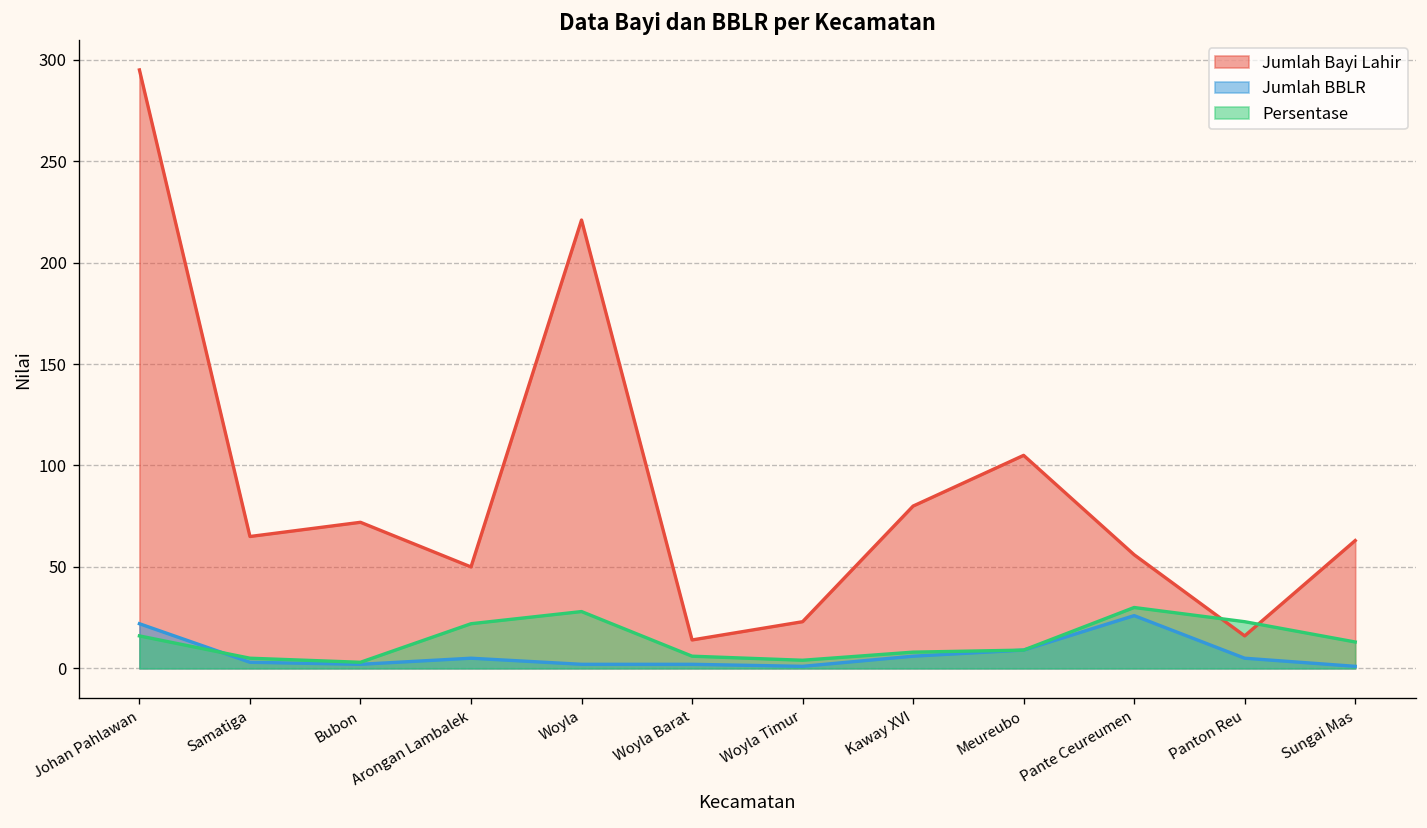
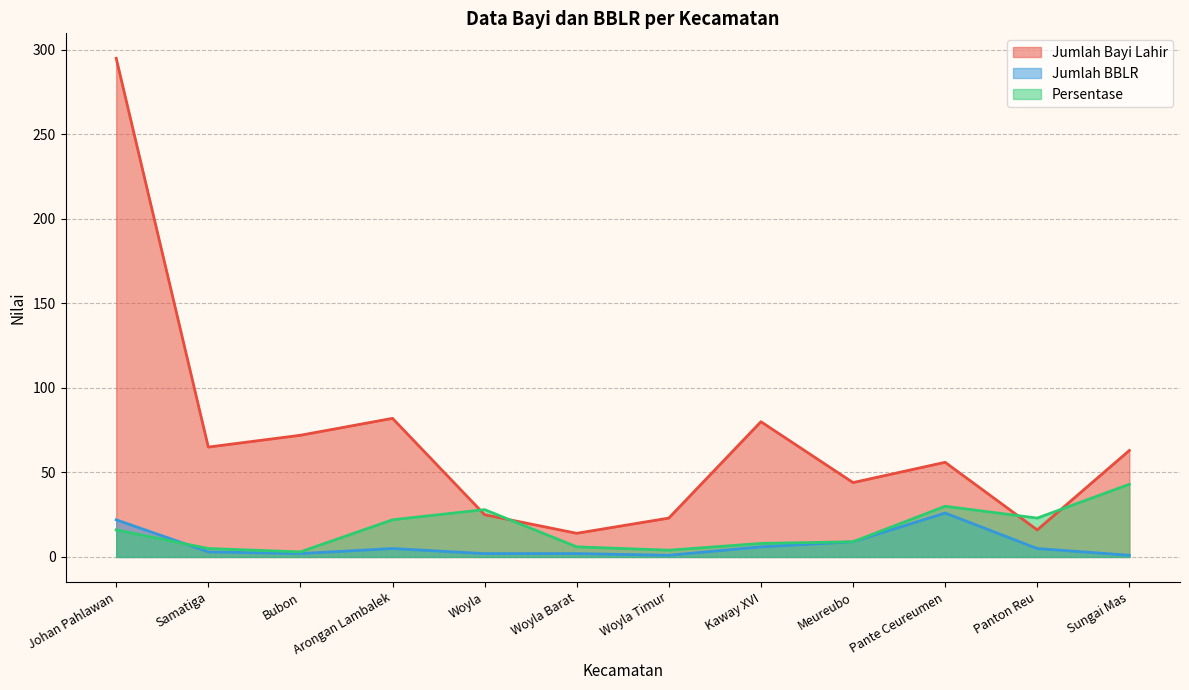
  {
    "Jumlah Bayi Lahir": {
      "Johan Pahlawan": 295,
      "Samatiga": 65,
      "Bubon": 72,
-     "Arongan Lambalek": 50,
-     "Woyla": 221,
+     "Arongan Lambalek": 82,
+     "Woyla": 25,
      "Woyla Barat": 14,
      "Woyla Timur": 23,
      "Kaway XVI": 80,
-     "Meureubo": 105,
+     "Meureubo": 44,
      "Pante Ceureumen": 56,
      "Panton Reu": 16,
      "Sungai Mas": 63
    },
    "Jumlah BBLR": {
      "Johan Pahlawan": 22,
      "Samatiga": 3,
      "Arongan Lambalek": 5,
      "Woyla": 2,
      "Woyla Barat": 2,
      "Woyla Timur": 1,
      "Kaway XVI": 6,
      "Pante Ceureumen": 26,
      "Panton Reu": 5,
      "Sungai Mas": 1
    },
    "Persentase": {
      "Johan Pahlawan": 16,
      "Samatiga": 5,
      "Arongan Lambalek": 22,
      "Woyla": 28,
      "Woyla Barat": 6,
      "Woyla Timur": 4,
      "Kaway XVI": 8,
      "Pante Ceureumen": 30,
      "Panton Reu": 23,
-     "Sungai Mas": 13
+     "Sungai Mas": 43
    }
  }
